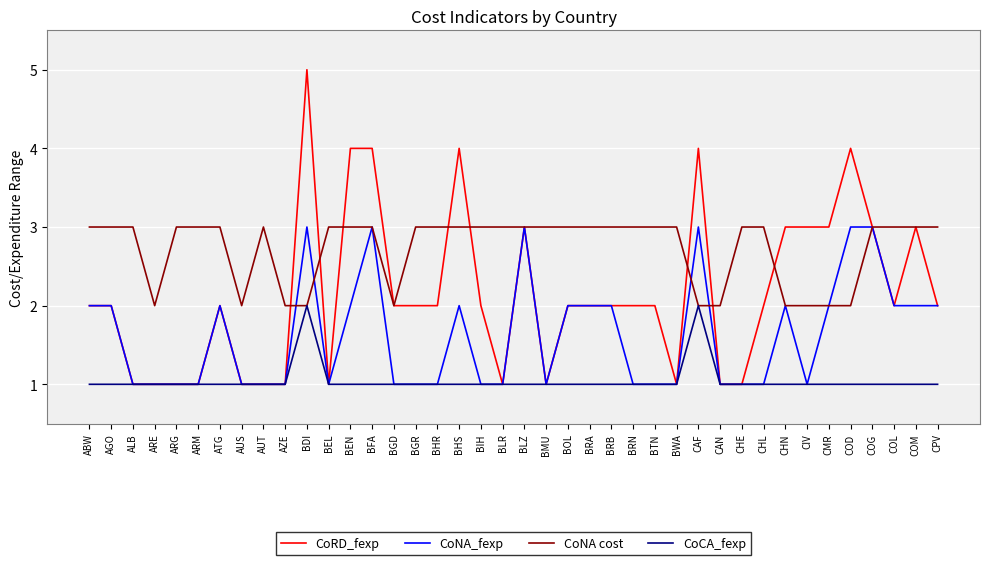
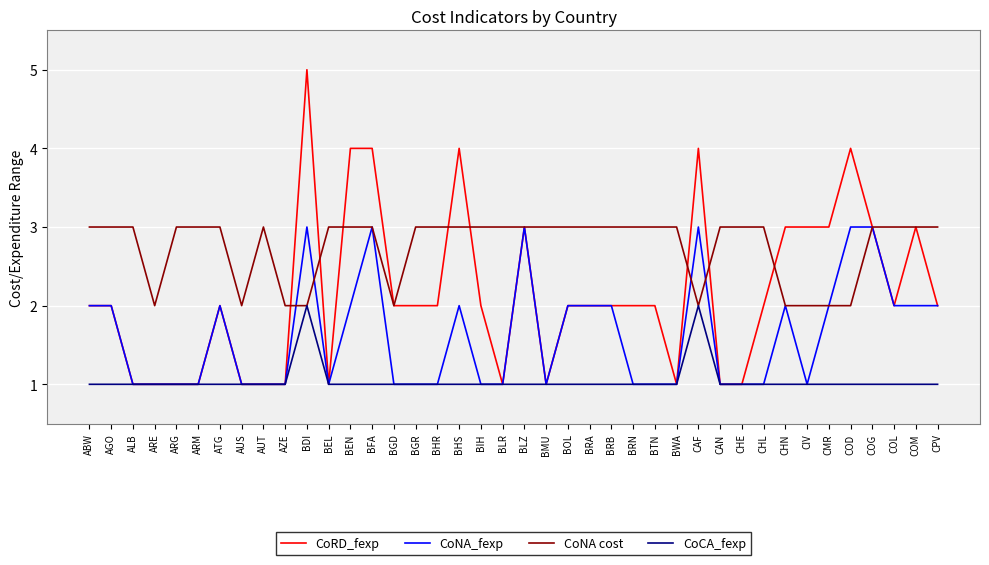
  {
    "CoRD_fexp": {
      "BDI": 5,
      "BEN": 4,
      "BFA": 4,
      "BGR": 2,
      "BHR": 2,
      "BHS": 4,
      "BIH": 2,
      "BRN": 2,
      "BTN": 2,
      "CAF": 4,
      "CHL": 2,
      "CHN": 3,
      "CIV": 3,
      "CMR": 3,
      "COD": 4
    },
    "CoNA_fexp": {
      "BDI": 3,
      "BEN": 2,
      "BHS": 2,
      "CAF": 3,
      "COD": 3,
      "COM": 2
    },
    "CoNA cost": {
      "ABW": 3,
      "AGO": 3,
      "ALB": 3,
      "ARE": 2,
      "ARG": 3,
      "ARM": 3,
      "ATG": 3,
      "AUS": 2,
      "AUT": 3,
      "AZE": 2,
      "BEL": 3,
      "BEN": 3,
      "BGR": 3,
      "BHR": 3,
      "BHS": 3,
      "BIH": 3,
      "BLR": 3,
      "BMU": 3,
      "BOL": 3,
      "BRA": 3,
      "BRB": 3,
      "BRN": 3,
      "BTN": 3,
      "BWA": 3,
-     "CAN": 2,
+     "CAN": 3,
      "CHE": 3,
      "CHL": 3,
      "CIV": 2,
      "COD": 2,
      "COL": 3,
      "CPV": 3
    },
    "CoCA_fexp": {
      "ABW": 1,
      "AGO": 1,
      "ATG": 1,
      "BEN": 1,
      "BFA": 1,
      "BHS": 1,
      "BLZ": 1,
      "BOL": 1,
      "BRA": 1,
      "BRB": 1,
      "CHN": 1,
      "CMR": 1,
      "COD": 1,
      "COG": 1,
      "COL": 1,
      "COM": 1,
      "CPV": 1
    }
  }
